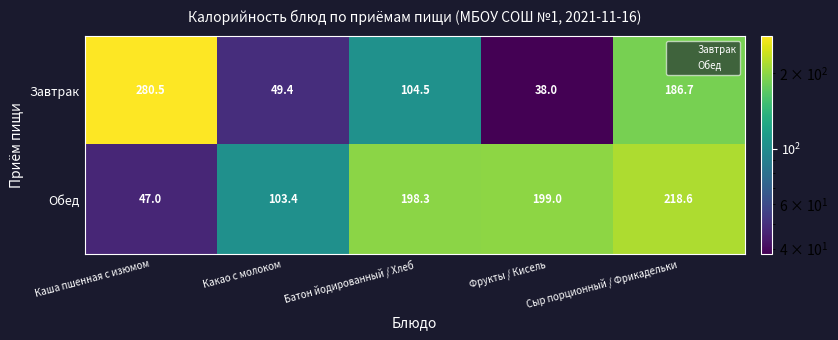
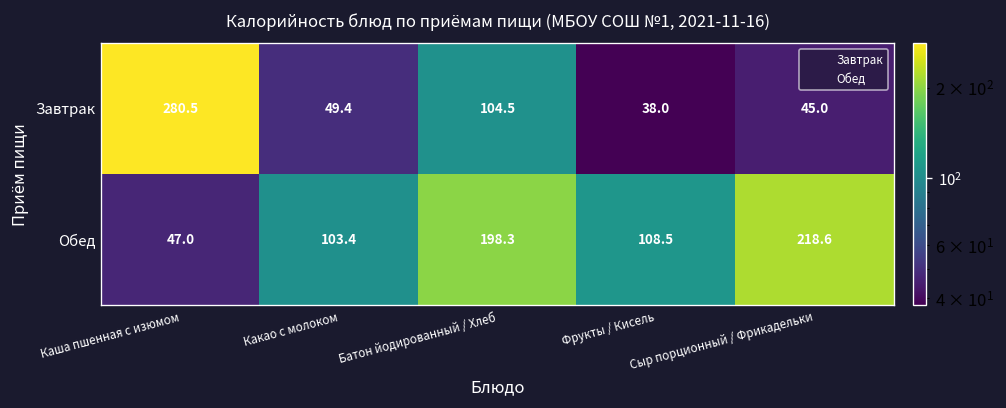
  {
    "Завтрак": {
      "Каша пшенная с изюмом": 280.5,
      "Какао с молоком": 49.4,
      "Батон йодированный / Хлеб": 104.5,
      "Фрукты / Кисель": 38.0,
-     "Сыр порционный / Фрикадельки": 186.7
+     "Сыр порционный / Фрикадельки": 45.0
    },
    "Обед": {
      "Каша пшенная с изюмом": 47.0,
      "Какао с молоком": 103.4,
      "Батон йодированный / Хлеб": 198.3,
-     "Фрукты / Кисель": 199.0,
+     "Фрукты / Кисель": 108.5,
      "Сыр порционный / Фрикадельки": 218.6
    }
  }
